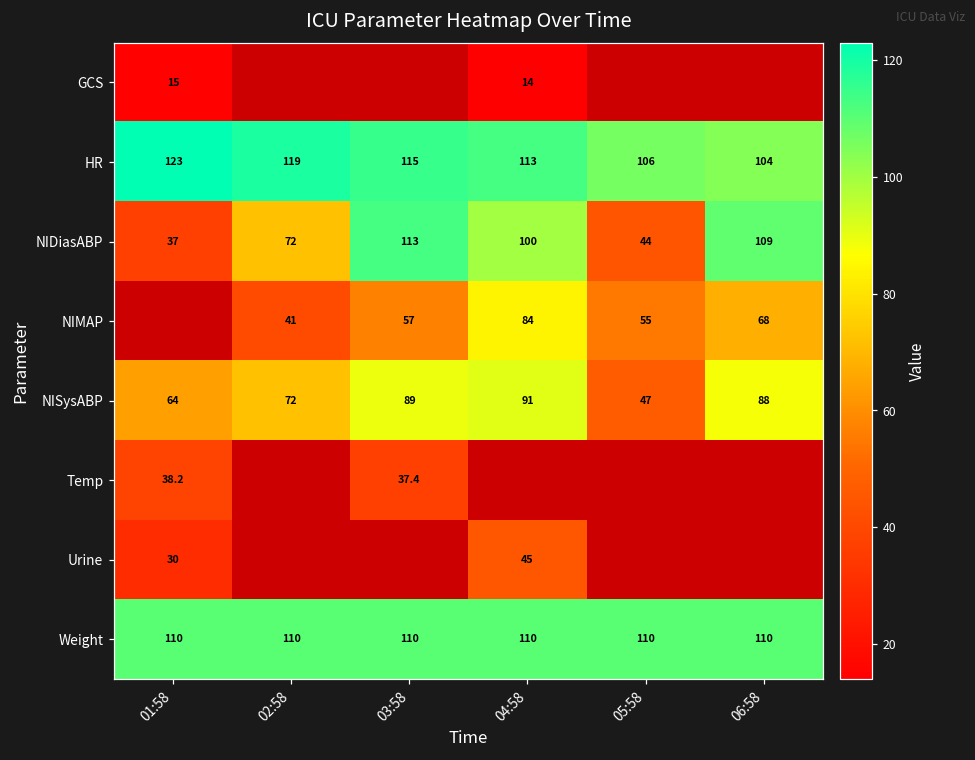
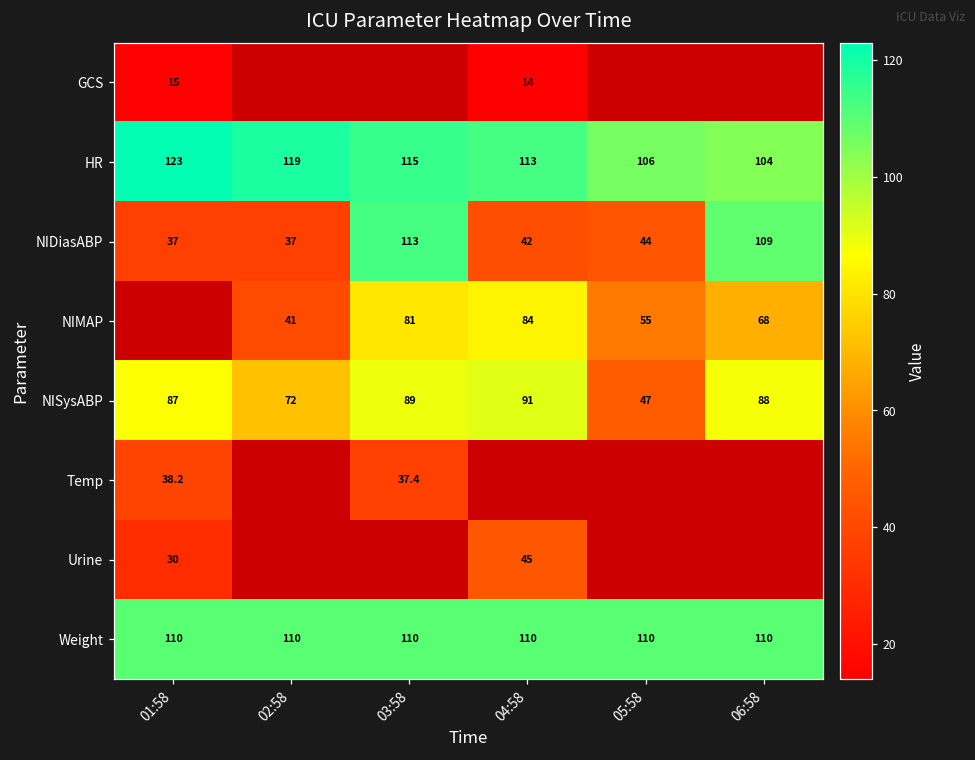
  {
    "GCS": {
      "01:58": 15,
      "04:58": 14
    },
    "HR": {
      "01:58": 123,
      "02:58": 119,
      "03:58": 115,
      "04:58": 113,
      "05:58": 106,
      "06:58": 104
    },
    "NIDiasABP": {
      "01:58": 37,
-     "02:58": 72,
+     "02:58": 37,
      "03:58": 113,
-     "04:58": 100,
+     "04:58": 42,
      "05:58": 44,
      "06:58": 109
    },
    "NIMAP": {
      "02:58": 41,
-     "03:58": 57,
+     "03:58": 81,
      "04:58": 84,
      "05:58": 55,
      "06:58": 68
    },
    "NISysABP": {
-     "01:58": 64,
+     "01:58": 87,
      "02:58": 72,
      "03:58": 89,
      "04:58": 91,
      "05:58": 47,
      "06:58": 88
    },
    "Temp": {
      "01:58": 38.2,
      "03:58": 37.4
    },
    "Urine": {
      "01:58": 30,
      "04:58": 45
    },
    "Weight": {
      "01:58": 110,
      "02:58": 110,
      "03:58": 110,
      "04:58": 110,
      "05:58": 110,
      "06:58": 110
    }
  }
